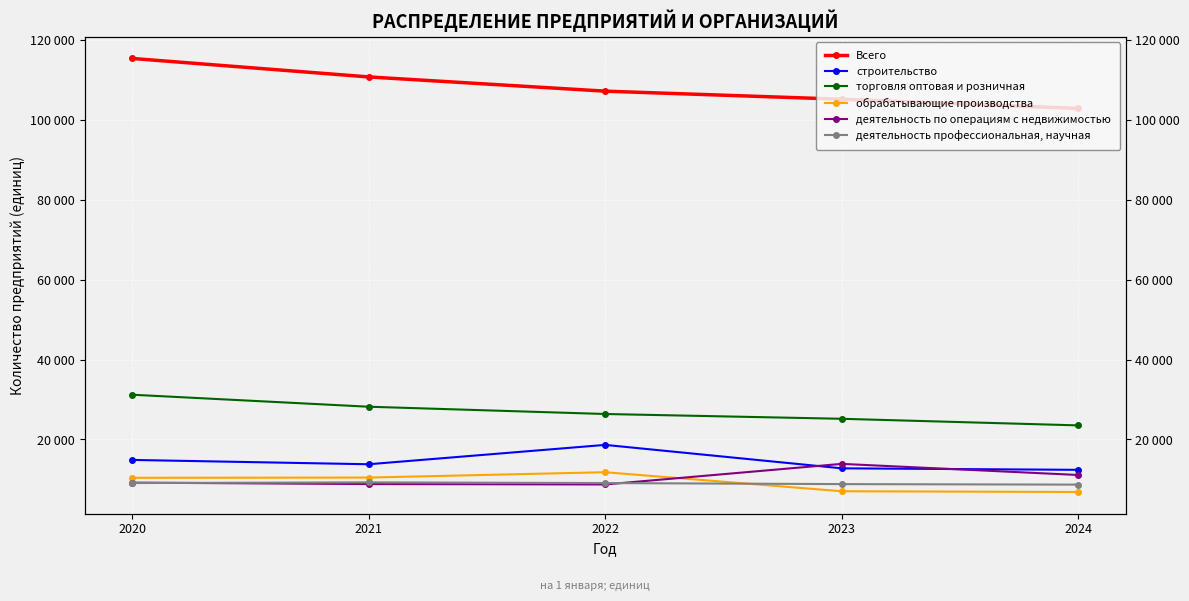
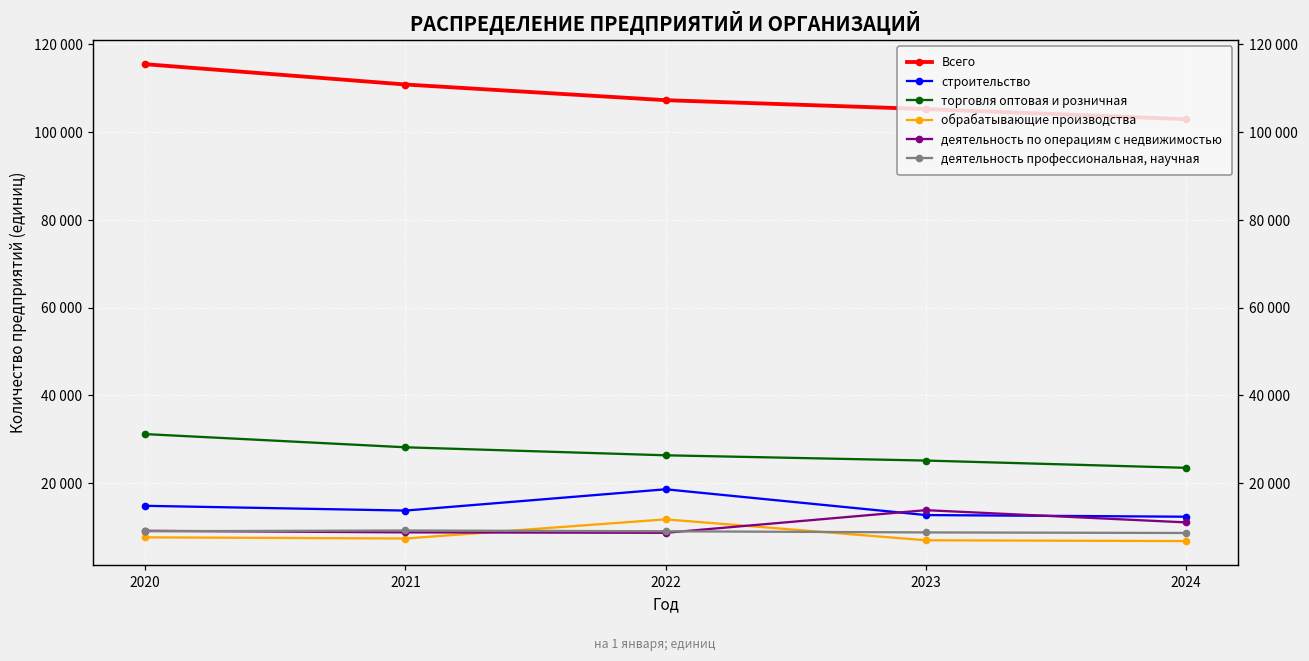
  {
    "Всего": {
      "2020": 115000,
      "2021": 111000,
      "2022": 107000
    },
    "строительство": {
      "2020": 15000,
      "2021": 14000,
      "2022": 19000,
      "2023": 13000,
      "2024": 12000
    },
    "торговля оптовая и розничная": {
      "2020": 31000,
      "2021": 28000,
      "2022": 26000,
      "2023": 25000,
      "2024": 24000
    },
    "обрабатывающие производства": {
-     "2020": 10000,
-     "2021": 10000,
+     "2020": 8000,
+     "2021": 7000,
      "2022": 12000,
      "2023": 7000,
      "2024": 7000
    },
    "деятельность по операциям с недвижимостью": {
      "2023": 14000,
      "2024": 11000
    },
    "деятельность профессиональная, научная": {
      "2023": 9000,
      "2024": 9000
    }
  }
